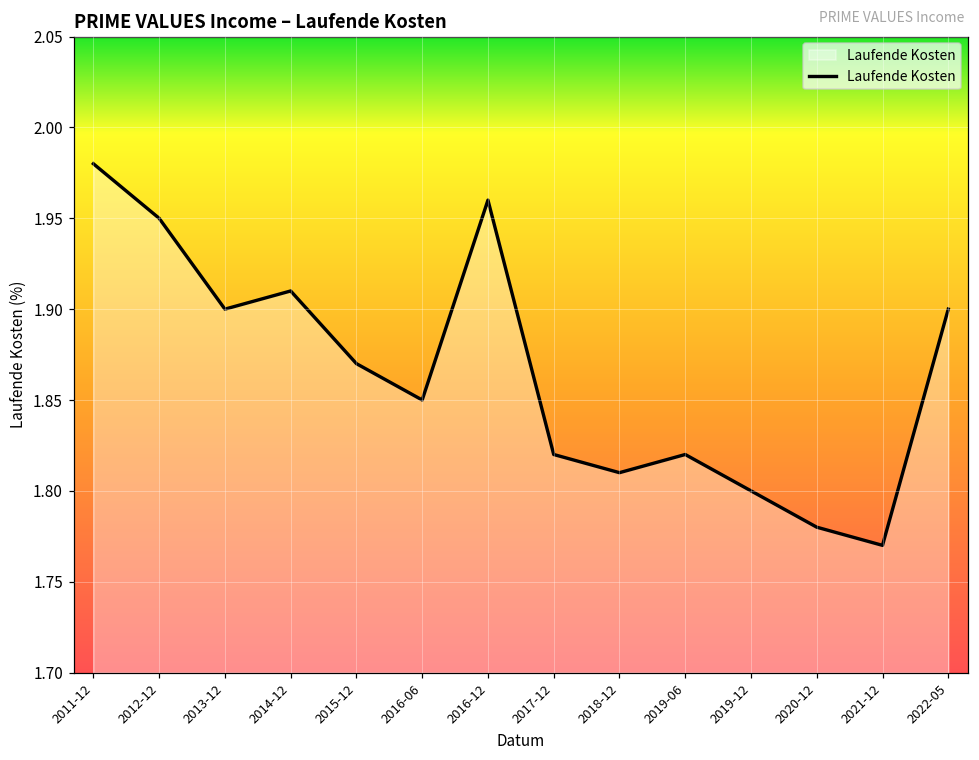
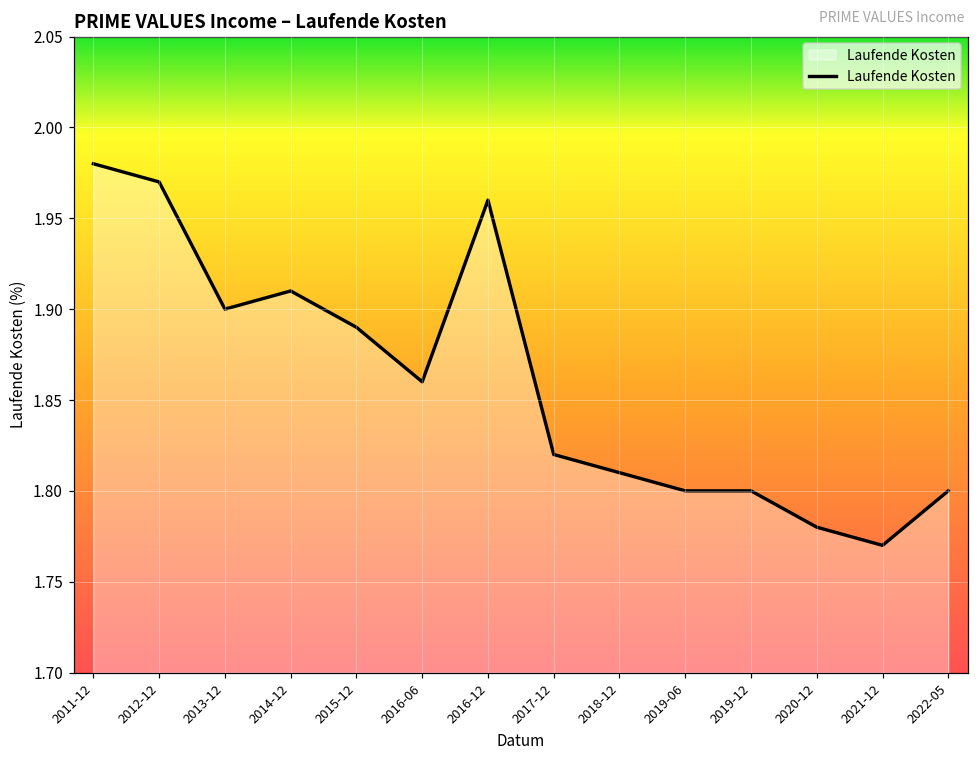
  {
    "2011-12": 1.98,
-   "2012-12": 1.95,
+   "2012-12": 1.97,
    "2013-12": 1.90,
    "2014-12": 1.91,
-   "2015-12": 1.87,
-   "2016-06": 1.85,
+   "2015-12": 1.89,
+   "2016-06": 1.86,
    "2016-12": 1.96,
    "2017-12": 1.82,
    "2018-12": 1.81,
-   "2019-06": 1.82,
+   "2019-06": 1.80,
    "2019-12": 1.80,
    "2020-12": 1.78,
    "2021-12": 1.77,
-   "2022-05": 1.9
+   "2022-05": 1.8
  }
